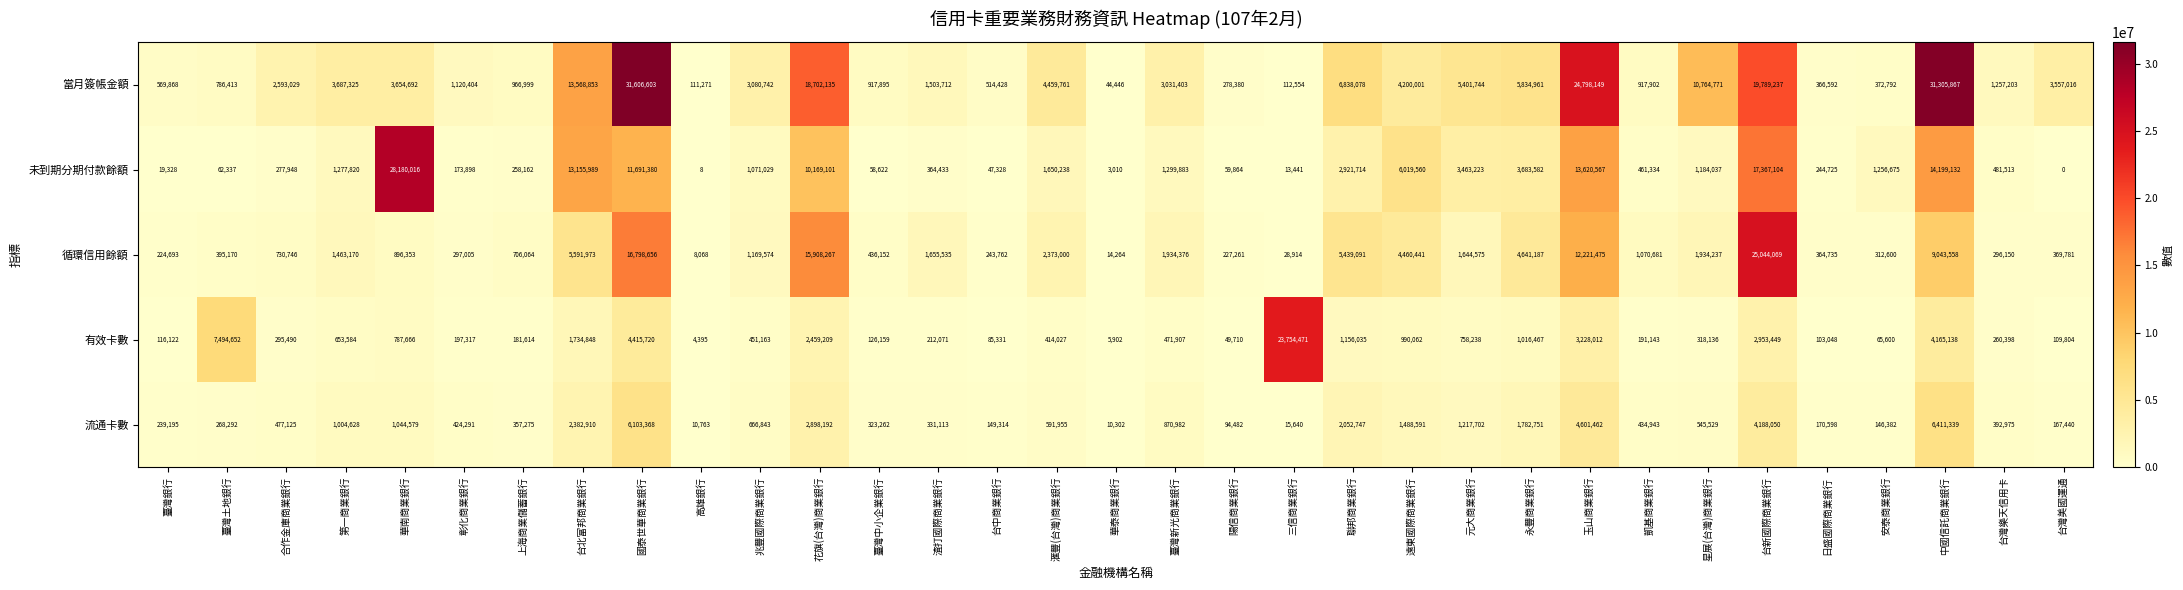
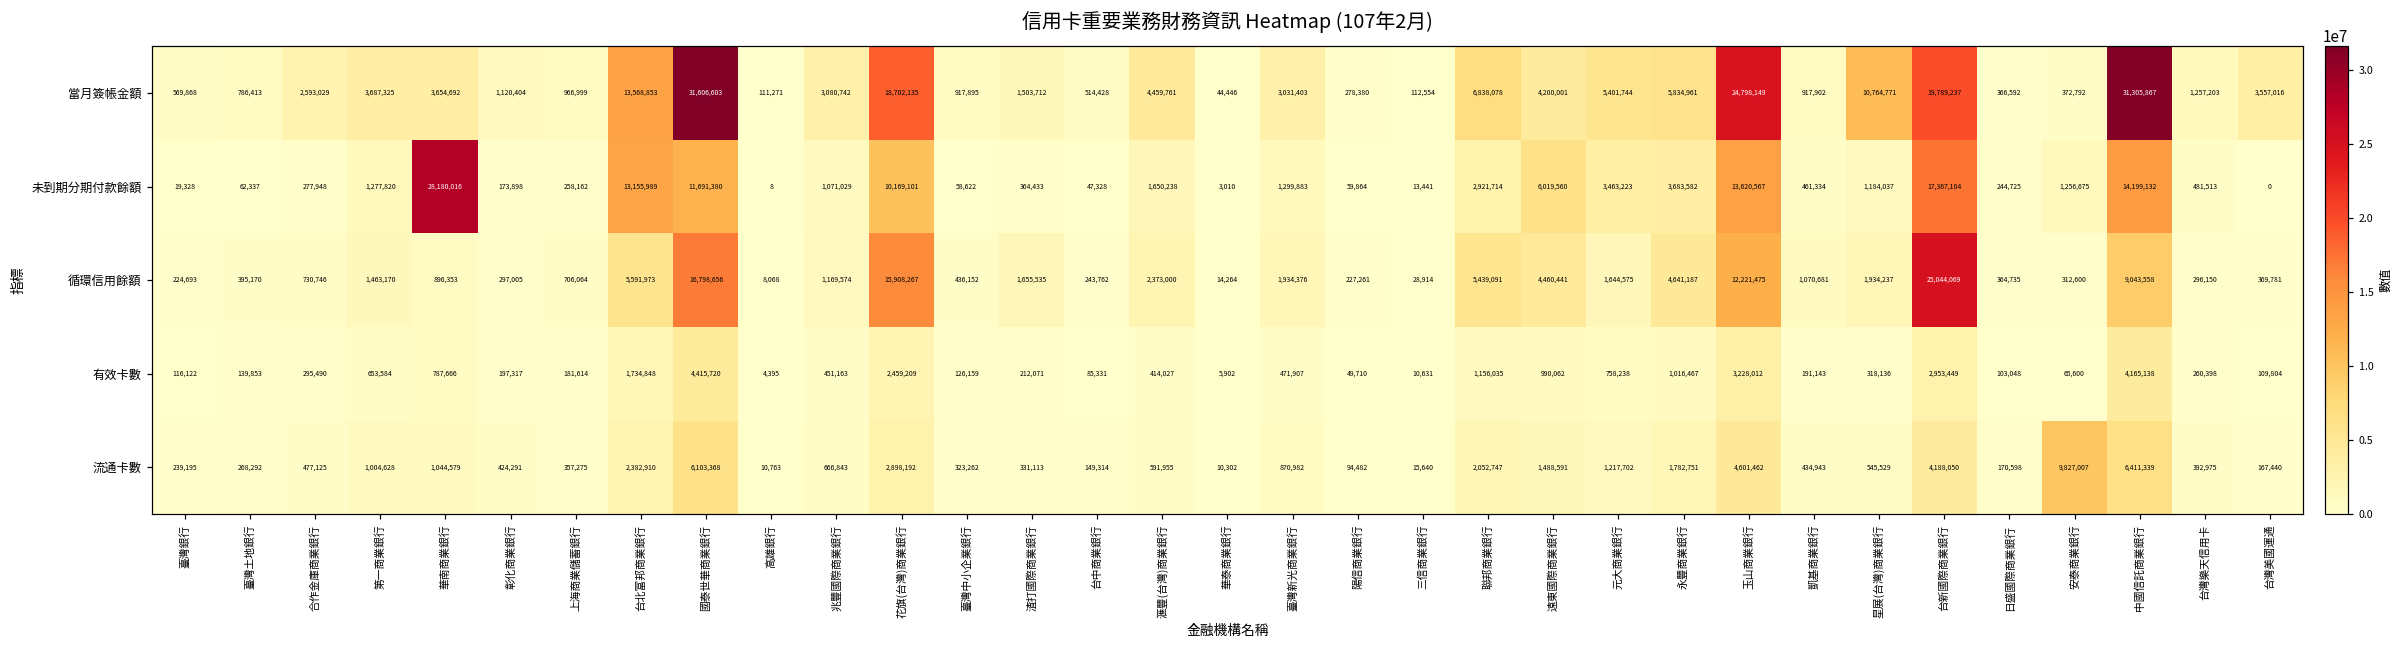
  {
    "當月簽帳金額": {
      "臺灣銀行": "569,868",
      "臺灣土地銀行": "786,413",
      "合作金庫商業銀行": "2,593,029",
      "第一商業銀行": "3,687,325",
      "華南商業銀行": "3,654,692",
      "彰化商業銀行": "1,120,404",
      "上海商業儲蓄銀行": "966,999",
      "台北富邦商業銀行": "13,568,853",
      "國泰世華商業銀行": "31,606,603",
      "高雄銀行": "111,271",
      "兆豐國際商業銀行": "3,080,742",
      "花旗(台灣)商業銀行": "18,702,135",
      "臺灣中小企業銀行": "917,895",
      "渣打國際商業銀行": "1,503,712",
      "台中商業銀行": "514,428",
      "滙豐(台灣)商業銀行": "4,459,761",
      "華泰商業銀行": "44,446",
      "臺灣新光商業銀行": "3,031,403",
      "陽信商業銀行": "278,380",
      "三信商業銀行": "112,554",
      "聯邦商業銀行": "6,838,078",
      "遠東國際商業銀行": "4,200,001",
      "元大商業銀行": "5,401,744",
      "永豐商業銀行": "5,834,961",
      "玉山商業銀行": "24,798,149",
      "凱基商業銀行": "917,902",
      "星展(台灣)商業銀行": "10,764,771",
      "台新國際商業銀行": "19,789,237",
      "日盛國際商業銀行": "366,592",
      "安泰商業銀行": "372,792",
      "中國信託商業銀行": "31,305,867",
      "台灣樂天信用卡": "1,257,203",
      "台灣美國運通": "3,557,016"
    },
    "未到期分期付款餘額": {
      "臺灣銀行": "19,328",
      "臺灣土地銀行": "62,337",
      "合作金庫商業銀行": "277,948",
      "第一商業銀行": "1,277,820",
      "華南商業銀行": "28,180,016",
      "彰化商業銀行": "173,898",
      "上海商業儲蓄銀行": "258,162",
      "台北富邦商業銀行": "13,155,989",
      "國泰世華商業銀行": "11,691,380",
      "高雄銀行": "8",
      "兆豐國際商業銀行": "1,071,029",
      "花旗(台灣)商業銀行": "10,169,101",
      "臺灣中小企業銀行": "58,622",
      "渣打國際商業銀行": "364,433",
      "台中商業銀行": "47,328",
      "滙豐(台灣)商業銀行": "1,650,238",
      "華泰商業銀行": "3,010",
      "臺灣新光商業銀行": "1,299,883",
      "陽信商業銀行": "59,864",
      "三信商業銀行": "13,441",
      "聯邦商業銀行": "2,921,714",
      "遠東國際商業銀行": "6,019,560",
      "元大商業銀行": "3,463,223",
      "永豐商業銀行": "3,683,582",
      "玉山商業銀行": "13,620,567",
      "凱基商業銀行": "461,334",
      "星展(台灣)商業銀行": "1,184,037",
      "台新國際商業銀行": "17,367,104",
      "日盛國際商業銀行": "244,725",
      "安泰商業銀行": "1,256,675",
      "中國信託商業銀行": "14,199,132",
      "台灣樂天信用卡": "481,513",
      "台灣美國運通": "0"
    },
    "循環信用餘額": {
      "臺灣銀行": "224,693",
      "臺灣土地銀行": "395,170",
      "合作金庫商業銀行": "730,746",
      "第一商業銀行": "1,463,170",
      "華南商業銀行": "896,353",
      "彰化商業銀行": "297,005",
      "上海商業儲蓄銀行": "706,064",
      "台北富邦商業銀行": "5,591,973",
      "國泰世華商業銀行": "16,798,656",
      "高雄銀行": "8,068",
      "兆豐國際商業銀行": "1,169,574",
      "花旗(台灣)商業銀行": "15,908,267",
      "臺灣中小企業銀行": "436,152",
      "渣打國際商業銀行": "1,655,535",
      "台中商業銀行": "243,762",
      "滙豐(台灣)商業銀行": "2,373,000",
      "華泰商業銀行": "14,264",
      "臺灣新光商業銀行": "1,934,376",
      "陽信商業銀行": "227,261",
      "三信商業銀行": "28,914",
      "聯邦商業銀行": "5,439,091",
      "遠東國際商業銀行": "4,460,441",
      "元大商業銀行": "1,644,575",
      "永豐商業銀行": "4,641,187",
      "玉山商業銀行": "12,221,475",
      "凱基商業銀行": "1,070,681",
      "星展(台灣)商業銀行": "1,934,237",
      "台新國際商業銀行": "25,044,069",
      "日盛國際商業銀行": "364,735",
      "安泰商業銀行": "312,600",
      "中國信託商業銀行": "9,043,558",
      "台灣樂天信用卡": "296,150",
      "台灣美國運通": "369,781"
    },
    "有效卡數": {
      "臺灣銀行": "116,122",
-     "臺灣土地銀行": "7,494,652",
+     "臺灣土地銀行": "139,853",
      "合作金庫商業銀行": "295,490",
      "第一商業銀行": "653,584",
      "華南商業銀行": "787,666",
      "彰化商業銀行": "197,317",
      "上海商業儲蓄銀行": "181,614",
      "台北富邦商業銀行": "1,734,848",
      "國泰世華商業銀行": "4,415,720",
      "高雄銀行": "4,395",
      "兆豐國際商業銀行": "451,163",
      "花旗(台灣)商業銀行": "2,459,209",
      "臺灣中小企業銀行": "126,159",
      "渣打國際商業銀行": "212,071",
      "台中商業銀行": "85,331",
      "滙豐(台灣)商業銀行": "414,027",
      "華泰商業銀行": "5,902",
      "臺灣新光商業銀行": "471,907",
      "陽信商業銀行": "49,710",
-     "三信商業銀行": "23,754,471",
+     "三信商業銀行": "10,631",
      "聯邦商業銀行": "1,156,035",
      "遠東國際商業銀行": "990,062",
      "元大商業銀行": "758,238",
      "永豐商業銀行": "1,016,467",
      "玉山商業銀行": "3,228,012",
      "凱基商業銀行": "191,143",
      "星展(台灣)商業銀行": "318,136",
      "台新國際商業銀行": "2,953,449",
      "日盛國際商業銀行": "103,048",
      "安泰商業銀行": "65,600",
      "中國信託商業銀行": "4,165,138",
      "台灣樂天信用卡": "260,398",
      "台灣美國運通": "109,804"
    },
    "流通卡數": {
      "臺灣銀行": "239,195",
      "臺灣土地銀行": "268,292",
      "合作金庫商業銀行": "477,125",
      "第一商業銀行": "1,004,628",
      "華南商業銀行": "1,044,579",
      "彰化商業銀行": "424,291",
      "上海商業儲蓄銀行": "357,275",
      "台北富邦商業銀行": "2,382,910",
      "國泰世華商業銀行": "6,103,368",
      "高雄銀行": "10,763",
      "兆豐國際商業銀行": "666,843",
      "花旗(台灣)商業銀行": "2,898,192",
      "臺灣中小企業銀行": "323,262",
      "渣打國際商業銀行": "331,113",
      "台中商業銀行": "149,314",
      "滙豐(台灣)商業銀行": "591,955",
      "華泰商業銀行": "10,302",
      "臺灣新光商業銀行": "870,982",
      "陽信商業銀行": "94,482",
      "三信商業銀行": "15,640",
      "聯邦商業銀行": "2,052,747",
      "遠東國際商業銀行": "1,488,591",
      "元大商業銀行": "1,217,702",
      "永豐商業銀行": "1,782,751",
      "玉山商業銀行": "4,601,462",
      "凱基商業銀行": "434,943",
      "星展(台灣)商業銀行": "545,529",
      "台新國際商業銀行": "4,188,050",
      "日盛國際商業銀行": "170,598",
-     "安泰商業銀行": "146,382",
+     "安泰商業銀行": "9,827,007",
      "中國信託商業銀行": "6,411,339",
      "台灣樂天信用卡": "392,975",
      "台灣美國運通": "167,440"
    }
  }
